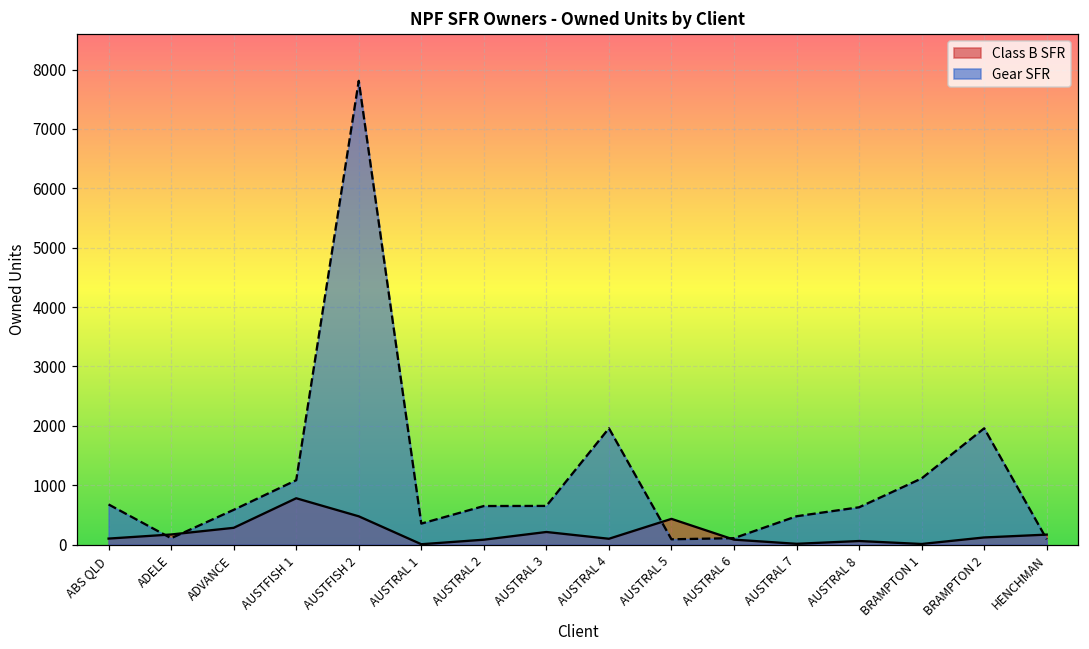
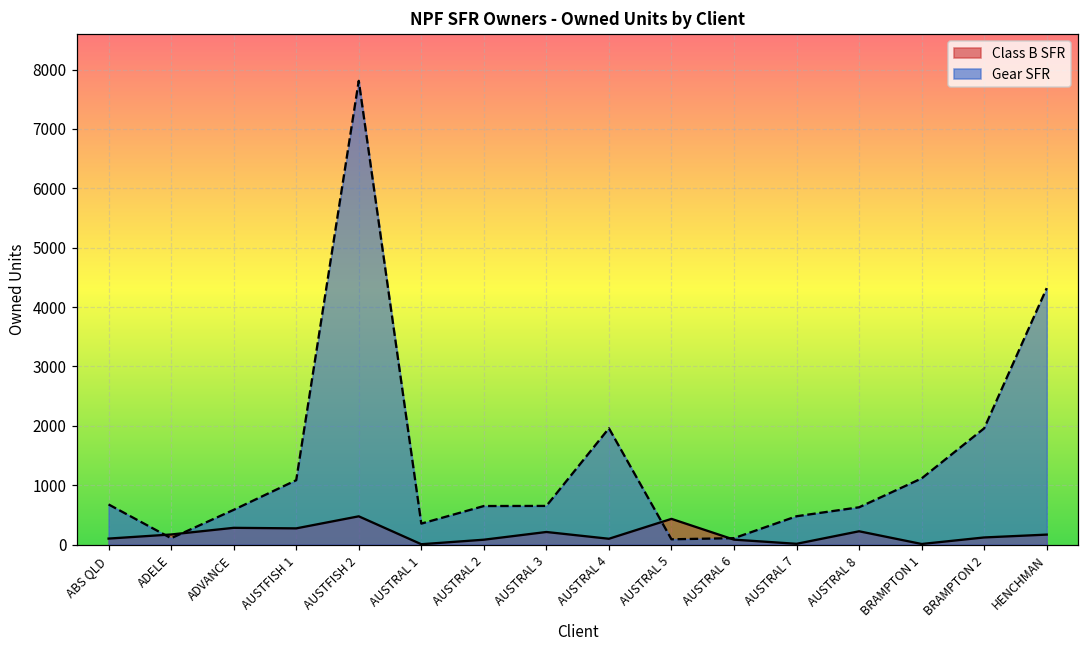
  {
    "Class B SFR": {
      "ABS QLD": 100,
      "ADELE": 200,
      "ADVANCE": 300,
-     "AUSTFISH 1": 800,
+     "AUSTFISH 1": 300,
      "AUSTFISH 2": 500,
      "AUSTRAL 1": 0,
      "AUSTRAL 2": 100,
      "AUSTRAL 3": 200,
      "AUSTRAL 4": 100,
      "AUSTRAL 5": 400,
      "AUSTRAL 7": 0,
-     "AUSTRAL 8": 100,
+     "AUSTRAL 8": 200,
      "BRAMPTON 1": 0,
      "BRAMPTON 2": 100,
      "HENCHMAN": 200
    },
    "Gear SFR": {
      "ABS QLD": 700,
      "ADELE": 100,
      "ADVANCE": 600,
      "AUSTFISH 1": 1100,
      "AUSTFISH 2": 7800,
      "AUSTRAL 1": 400,
      "AUSTRAL 2": 700,
      "AUSTRAL 3": 700,
      "AUSTRAL 4": 2000,
      "AUSTRAL 5": 100,
      "AUSTRAL 7": 500,
      "AUSTRAL 8": 600,
      "BRAMPTON 1": 1100,
      "BRAMPTON 2": 2000,
-     "HENCHMAN": 100
+     "HENCHMAN": 4300
    }
  }
